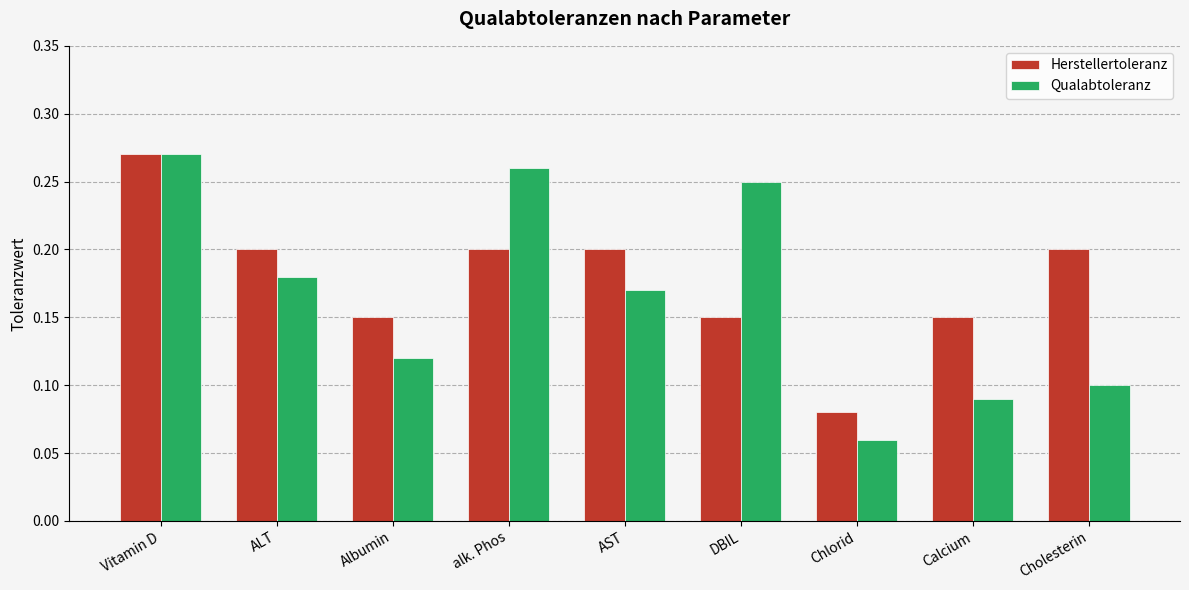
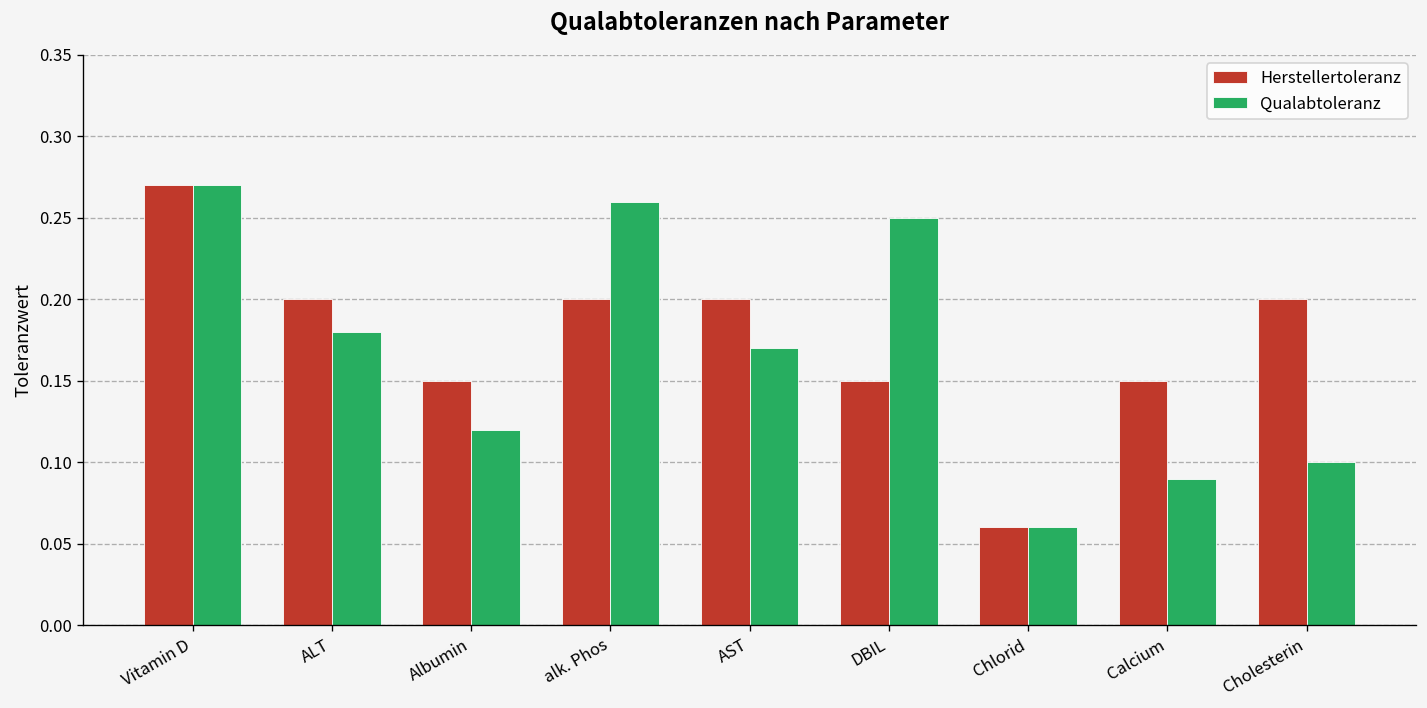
  {
    "Herstellertoleranz": {
      "Vitamin D": 0.27,
      "ALT": 0.20,
      "Albumin": 0.15,
      "alk. Phos": 0.20,
      "AST": 0.20,
      "DBIL": 0.15,
-     "Chlorid": 0.08,
+     "Chlorid": 0.06,
      "Calcium": 0.15,
      "Cholesterin": 0.20
    },
    "Qualabtoleranz": {
      "Vitamin D": 0.27,
      "ALT": 0.18,
      "Albumin": 0.12,
      "alk. Phos": 0.26,
      "AST": 0.17,
      "DBIL": 0.25,
      "Chlorid": 0.06,
      "Calcium": 0.09,
      "Cholesterin": 0.10
    }
  }
